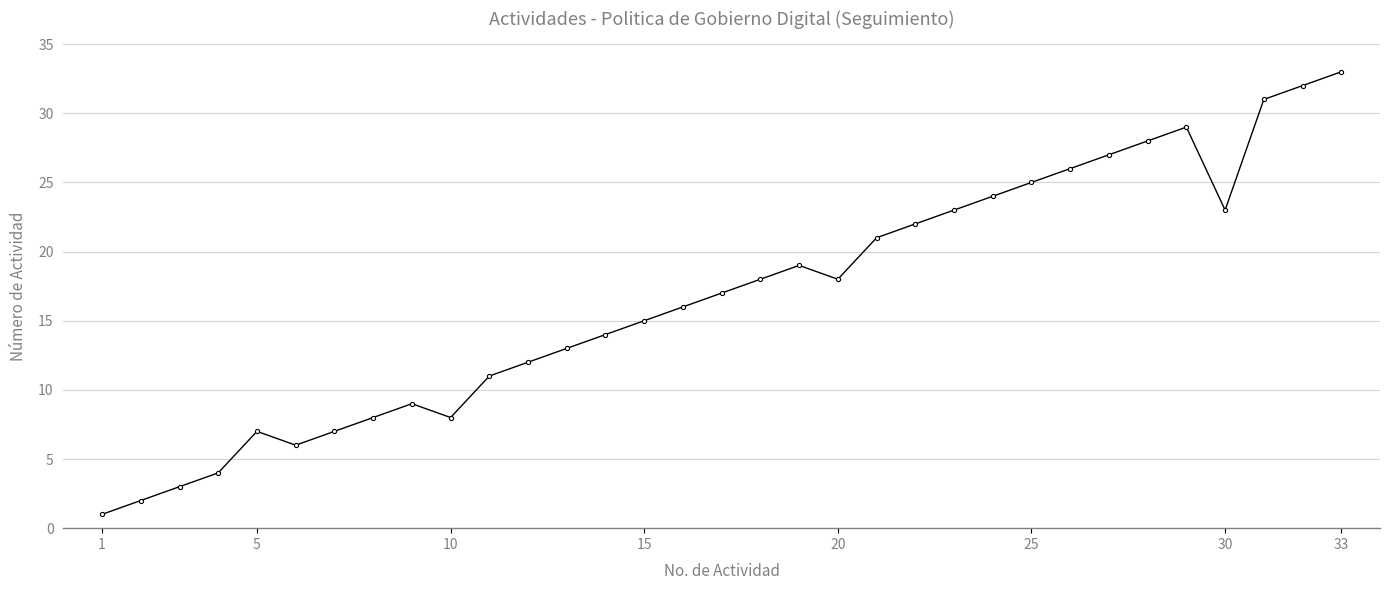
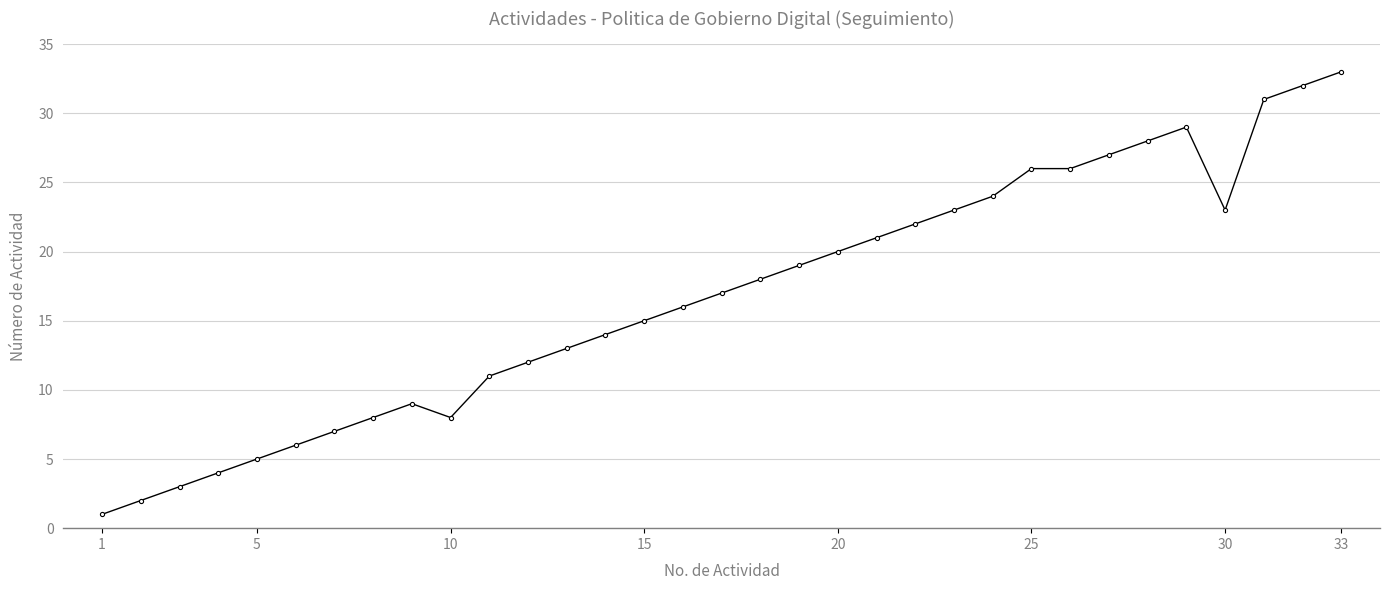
  {
    "1": 1,
-   "5": 7,
+   "5": 5,
    "10": 8,
    "15": 15,
-   "20": 18,
-   "25": 25,
+   "20": 20,
+   "25": 26,
    "30": 23,
    "33": 33
  }
